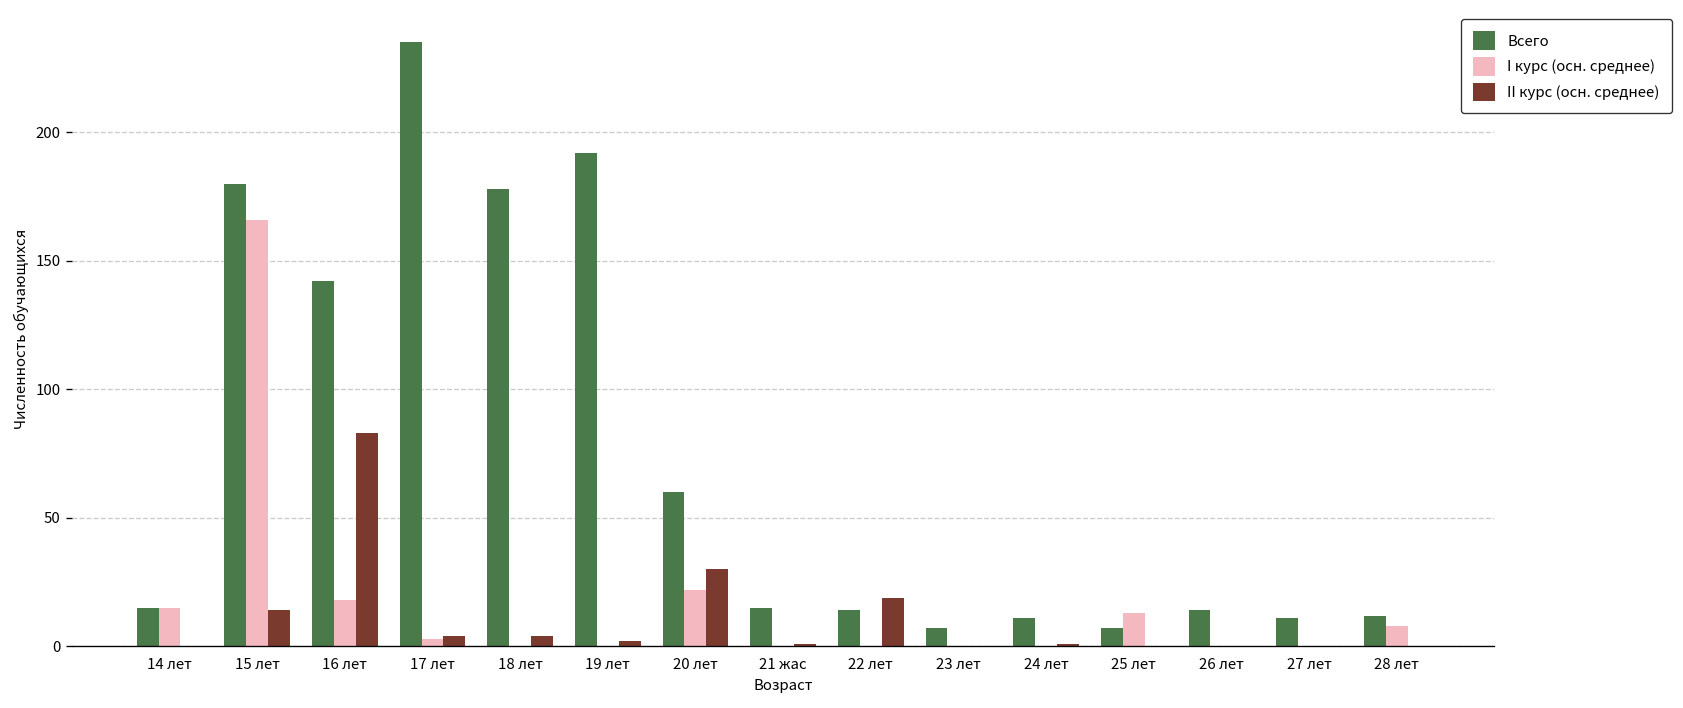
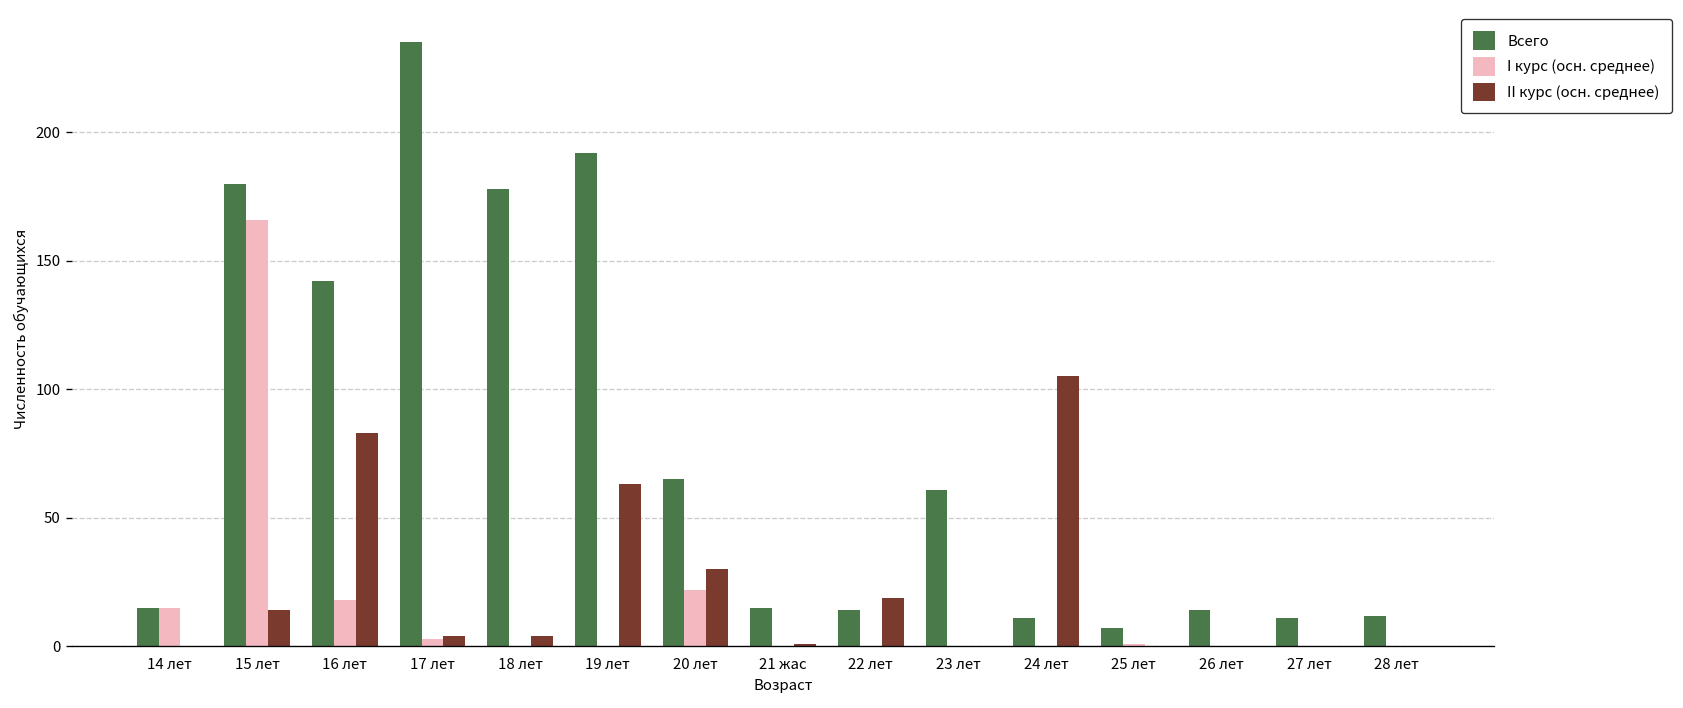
  {
    "Всего": {
      "14 лет": 15,
      "15 лет": 180,
      "16 лет": 142,
      "17 лет": 235,
      "18 лет": 178,
      "19 лет": 192,
-     "20 лет": 60,
+     "20 лет": 65,
      "21 жас": 15,
      "22 лет": 14,
-     "23 лет": 7,
+     "23 лет": 61,
      "24 лет": 11,
      "25 лет": 7,
      "26 лет": 14,
      "27 лет": 11,
      "28 лет": 12
    },
    "I курс (осн. среднее)": {
      "14 лет": 15,
      "15 лет": 166,
      "16 лет": 18,
      "17 лет": 3,
      "18 лет": 0,
      "19 лет": 0,
      "20 лет": 22,
      "21 жас": 0,
      "22 лет": 0,
      "23 лет": 0,
      "24 лет": 0,
-     "25 лет": 13,
+     "25 лет": 1,
      "26 лет": 0,
      "27 лет": 0,
-     "28 лет": 8
+     "28 лет": 0
    },
    "II курс (осн. среднее)": {
      "14 лет": 0,
      "15 лет": 14,
      "16 лет": 83,
      "17 лет": 4,
      "18 лет": 4,
-     "19 лет": 2,
+     "19 лет": 63,
      "20 лет": 30,
      "22 лет": 19,
      "23 лет": 0,
-     "24 лет": 1,
+     "24 лет": 105,
      "25 лет": 0,
      "26 лет": 0,
      "27 лет": 0,
      "28 лет": 0
    }
  }
